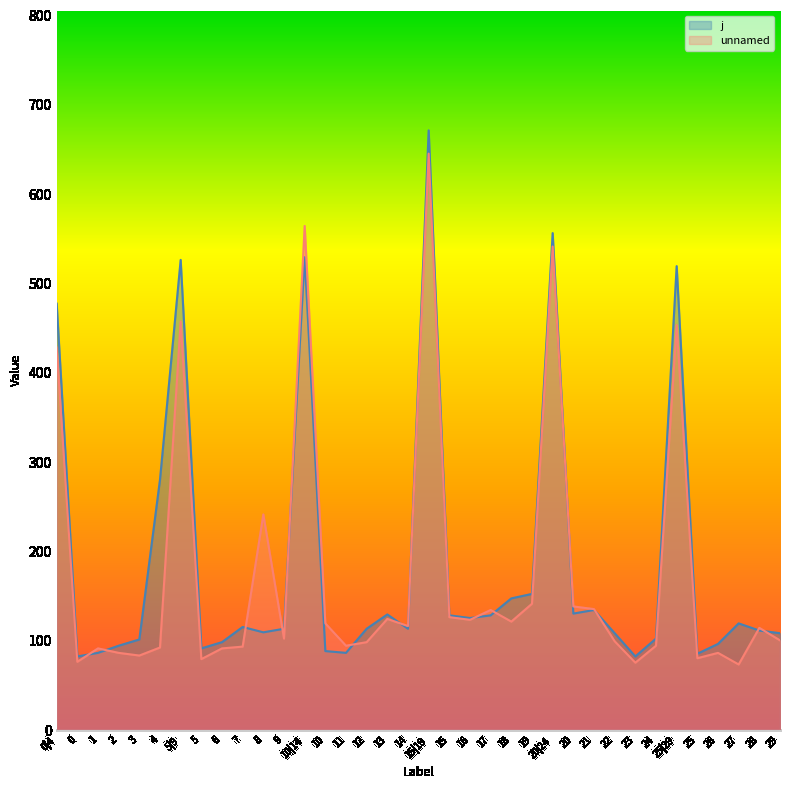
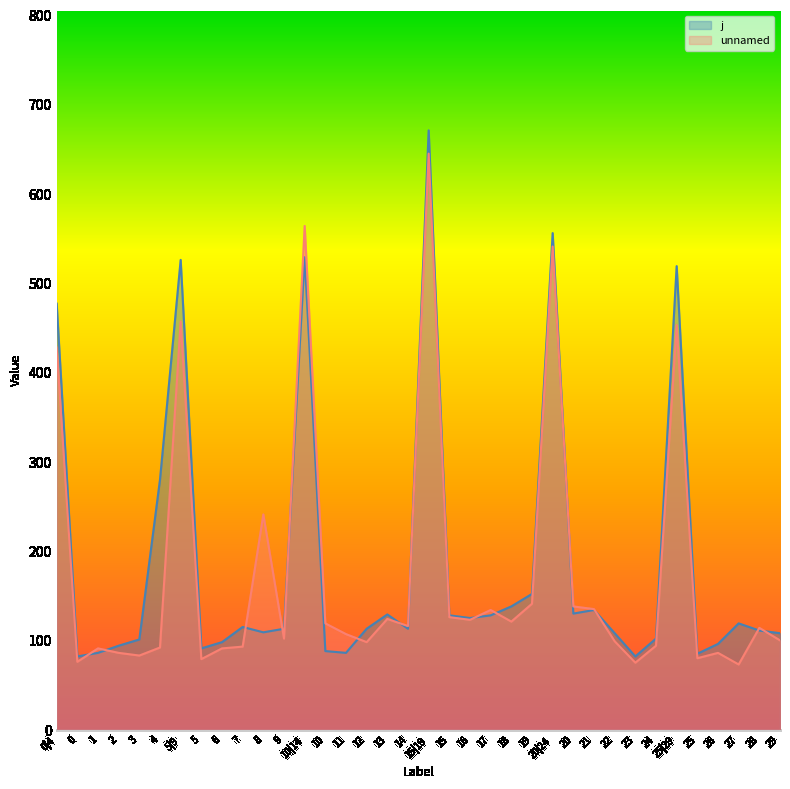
  {
    "j": {
      "0|4": 480,
      "0": 80,
      "1": 90,
      "2": 90,
      "3": 100,
      "4": 280,
      "5|9": 530,
      "5": 90,
      "6": 100,
      "7": 120,
      "8": 110,
      "9": 110,
      "10|14": 530,
      "10": 90,
      "11": 90,
      "12": 110,
      "13": 130,
      "14": 110,
      "15|19": 670,
      "17": 130,
-     "18": 150,
+     "18": 140,
      "19": 150,
      "20|24": 560,
      "20": 130,
      "22": 110,
      "23": 80,
      "24": 100,
      "25|29": 520,
      "25": 90,
      "26": 100,
      "27": 120,
      "28": 110,
      "29": 110
    },
    "unnamed": {
      "0|4": 430,
      "0": 80,
      "1": 90,
      "2": 90,
      "3": 80,
      "4": 90,
      "5|9": 460,
      "5": 80,
      "6": 90,
      "7": 90,
      "8": 240,
      "9": 100,
      "10|14": 560,
      "10": 120,
-     "11": 90,
+     "11": 110,
      "12": 100,
      "13": 120,
      "14": 120,
      "15|19": 650,
      "17": 130,
      "18": 120,
      "19": 140,
      "20|24": 540,
      "20": 140,
      "22": 100,
      "23": 80,
      "24": 90,
      "25|29": 450,
      "25": 80,
      "26": 90,
      "27": 70,
      "28": 110,
      "29": 100
    }
  }
